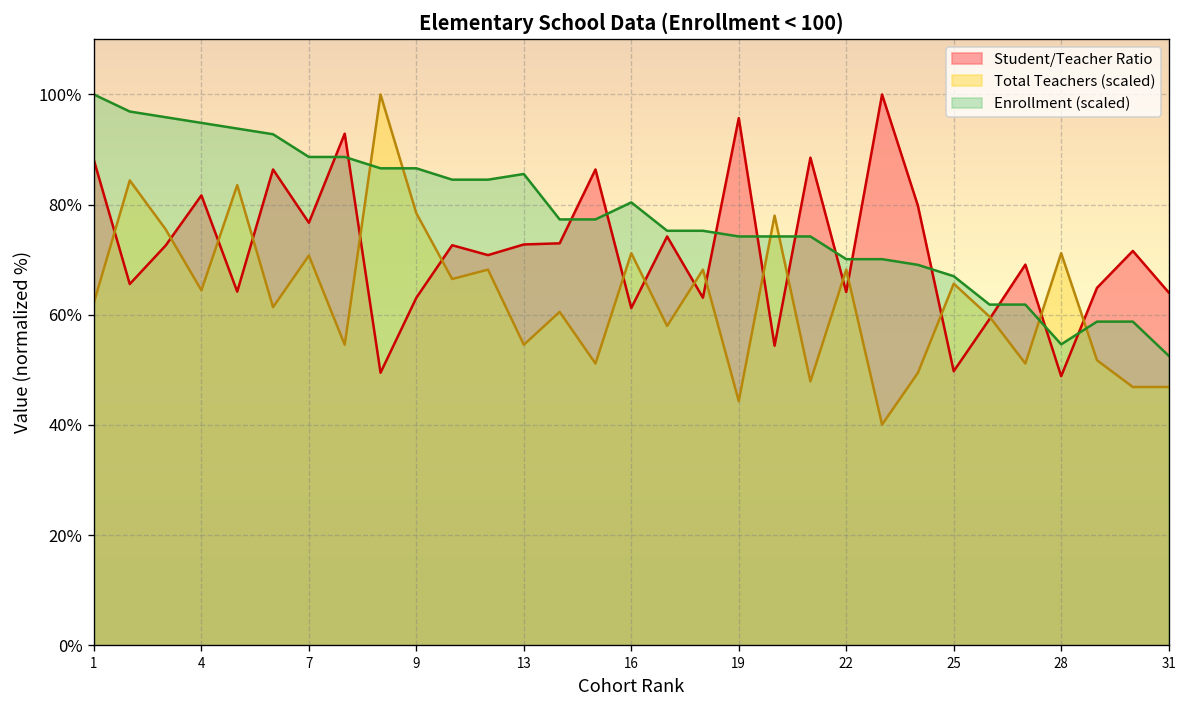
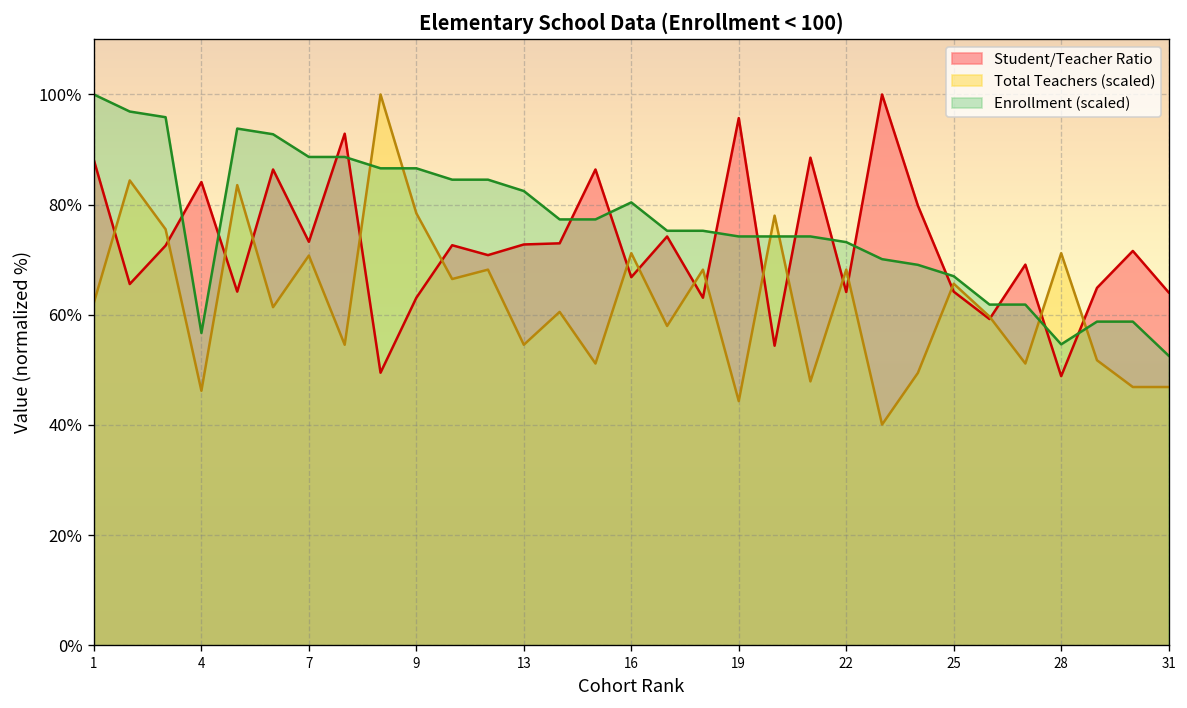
  {
    "Student/Teacher Ratio": {
      "1": "88%",
-     "4": "82%",
-     "7": "77%",
+     "4": "84%",
+     "7": "73%",
      "13": "73%",
-     "16": "61%",
+     "16": "67%",
      "22": "64%",
-     "25": "50%",
+     "25": "64%",
      "28": "49%",
      "31": "64%"
    },
    "Total Teachers (scaled)": {
      "1": "62%",
-     "4": "64%",
+     "4": "46%",
      "7": "71%",
      "13": "55%",
      "16": "71%",
      "22": "68%",
      "25": "66%",
      "28": "71%",
      "31": "47%"
    },
    "Enrollment (scaled)": {
      "1": "100%",
-     "4": "95%",
+     "4": "57%",
      "7": "89%",
-     "13": "86%",
+     "13": "82%",
      "16": "80%",
-     "22": "70%",
+     "22": "73%",
      "25": "67%",
      "28": "55%",
      "31": "53%"
    }
  }
